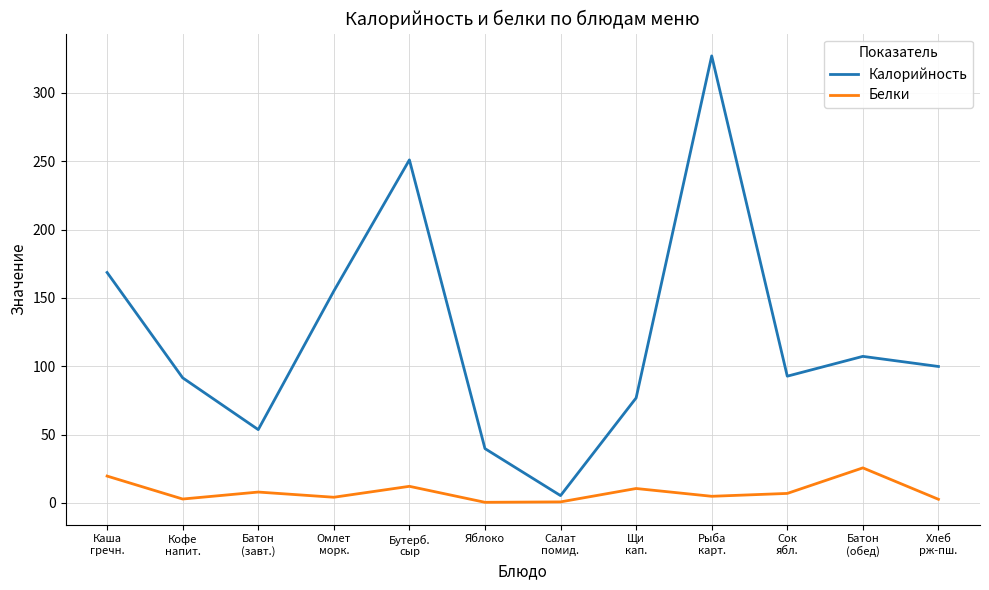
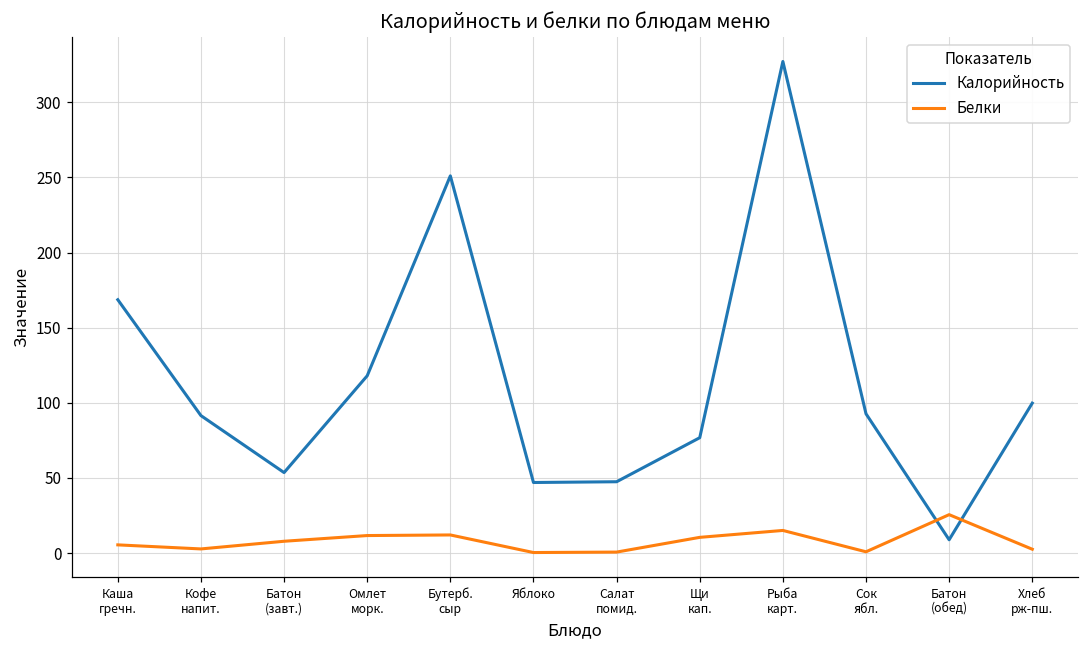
  {
    "Калорийность": {
      "Каша гречн.": 169,
      "Кофе напит.": 92,
      "Батон (завт.)": 54,
-     "Омлет морк.": 155,
+     "Омлет морк.": 118,
      "Бутерб. сыр": 251,
-     "Яблоко": 40,
-     "Салат помид.": 5,
+     "Яблоко": 47,
+     "Салат помид.": 48,
      "Щи кап.": 77,
      "Рыба карт.": 327,
      "Сок ябл.": 93,
-     "Батон (обед)": 107,
+     "Батон (обед)": 9,
      "Хлеб рж-пш.": 100
    },
    "Белки": {
-     "Каша гречн.": 20,
+     "Каша гречн.": 6,
      "Кофе напит.": 3,
      "Батон (завт.)": 8,
-     "Омлет морк.": 4,
+     "Омлет морк.": 12,
      "Бутерб. сыр": 12,
      "Яблоко": 0,
      "Салат помид.": 1,
      "Щи кап.": 11,
-     "Рыба карт.": 5,
-     "Сок ябл.": 7,
+     "Рыба карт.": 15,
+     "Сок ябл.": 1,
      "Батон (обед)": 26,
      "Хлеб рж-пш.": 3
    }
  }
